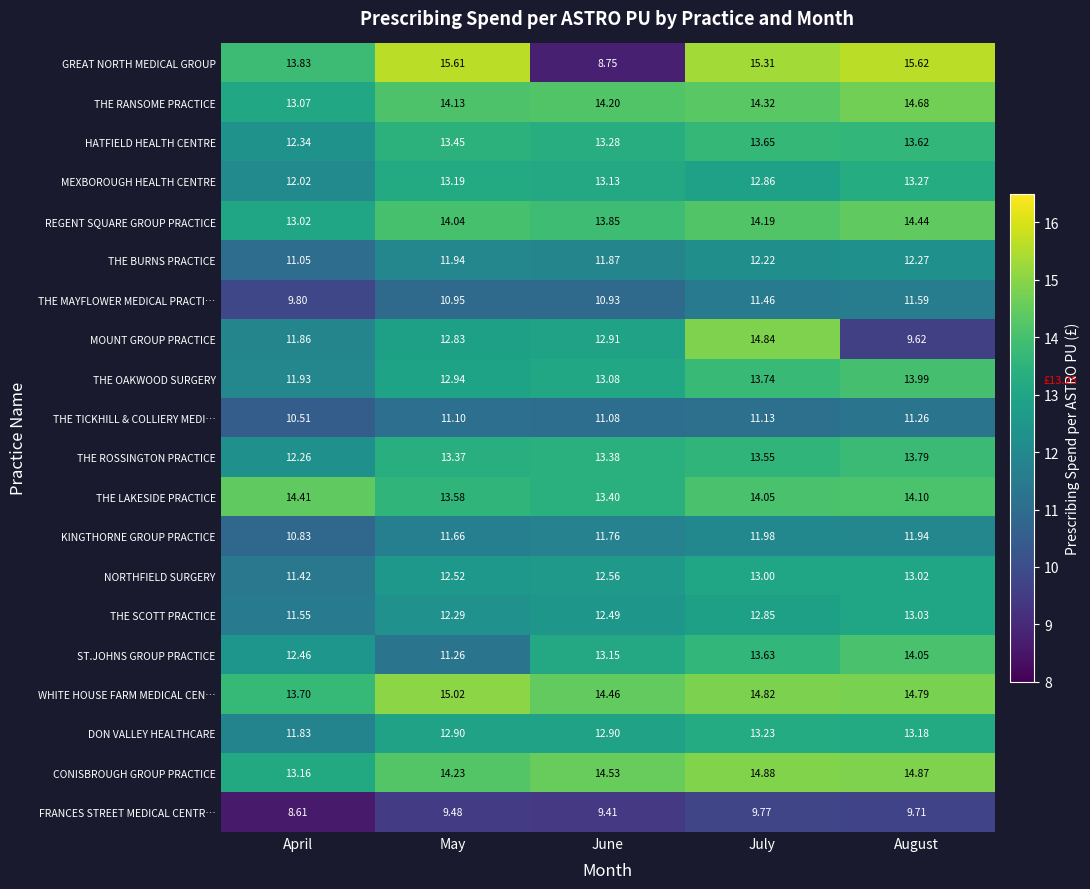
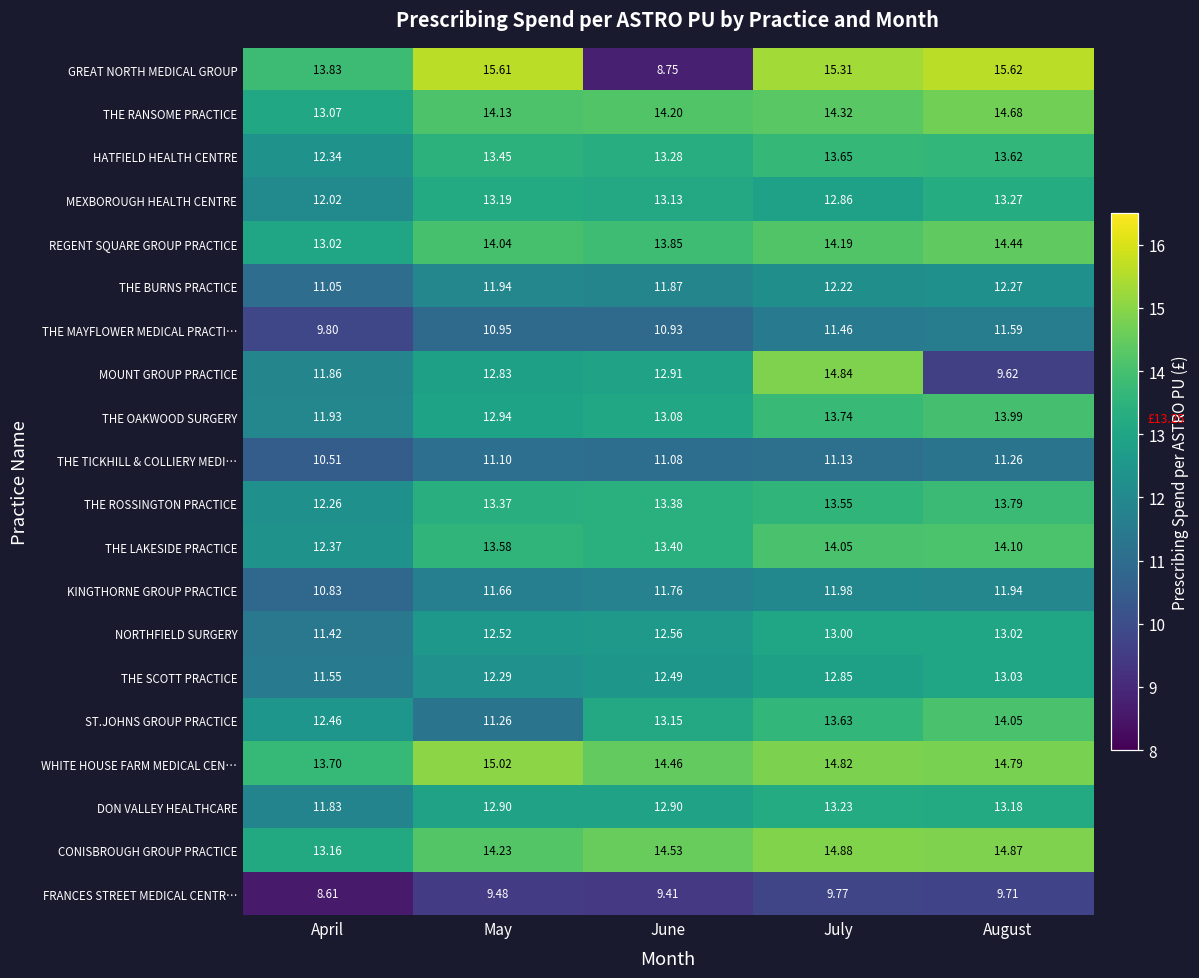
  {
    "GREAT NORTH MEDICAL GROUP": {
      "April": 13.83,
      "May": 15.61,
      "June": 8.75,
      "July": 15.31,
      "August": 15.62
    },
    "THE RANSOME PRACTICE": {
      "April": 13.07,
      "May": 14.13,
      "June": 14.20,
      "July": 14.32,
      "August": 14.68
    },
    "HATFIELD HEALTH CENTRE": {
      "April": 12.34,
      "May": 13.45,
      "June": 13.28,
      "July": 13.65,
      "August": 13.62
    },
    "MEXBOROUGH HEALTH CENTRE": {
      "April": 12.02,
      "May": 13.19,
      "June": 13.13,
      "July": 12.86,
      "August": 13.27
    },
    "REGENT SQUARE GROUP PRACTICE": {
      "April": 13.02,
      "May": 14.04,
      "June": 13.85,
      "July": 14.19,
      "August": 14.44
    },
    "THE BURNS PRACTICE": {
      "April": 11.05,
      "May": 11.94,
      "June": 11.87,
      "July": 12.22,
      "August": 12.27
    },
    "THE MAYFLOWER MEDICAL PRACTI…": {
      "April": 9.80,
      "May": 10.95,
      "June": 10.93,
      "July": 11.46,
      "August": 11.59
    },
    "MOUNT GROUP PRACTICE": {
      "April": 11.86,
      "May": 12.83,
      "June": 12.91,
      "July": 14.84,
      "August": 9.62
    },
    "THE OAKWOOD SURGERY": {
      "April": 11.93,
      "May": 12.94,
      "June": 13.08,
      "July": 13.74,
      "August": 13.99
    },
    "THE TICKHILL & COLLIERY MEDI…": {
      "April": 10.51,
      "May": 11.10,
      "June": 11.08,
      "July": 11.13,
      "August": 11.26
    },
    "THE ROSSINGTON PRACTICE": {
      "April": 12.26,
      "May": 13.37,
      "June": 13.38,
      "July": 13.55,
      "August": 13.79
    },
    "THE LAKESIDE PRACTICE": {
-     "April": 14.41,
+     "April": 12.37,
      "May": 13.58,
      "June": 13.40,
      "July": 14.05,
      "August": 14.10
    },
    "KINGTHORNE GROUP PRACTICE": {
      "April": 10.83,
      "May": 11.66,
      "June": 11.76,
      "July": 11.98,
      "August": 11.94
    },
    "NORTHFIELD SURGERY": {
      "April": 11.42,
      "May": 12.52,
      "June": 12.56,
      "July": 13.00,
      "August": 13.02
    },
    "THE SCOTT PRACTICE": {
      "April": 11.55,
      "May": 12.29,
      "June": 12.49,
      "July": 12.85,
      "August": 13.03
    },
    "ST.JOHNS GROUP PRACTICE": {
      "April": 12.46,
      "May": 11.26,
      "June": 13.15,
      "July": 13.63,
      "August": 14.05
    },
    "WHITE HOUSE FARM MEDICAL CEN…": {
      "April": 13.70,
      "May": 15.02,
      "June": 14.46,
      "July": 14.82,
      "August": 14.79
    },
    "DON VALLEY HEALTHCARE": {
      "April": 11.83,
      "May": 12.90,
      "June": 12.90,
      "July": 13.23,
      "August": 13.18
    },
    "CONISBROUGH GROUP PRACTICE": {
      "April": 13.16,
      "May": 14.23,
      "June": 14.53,
      "July": 14.88,
      "August": 14.87
    },
    "FRANCES STREET MEDICAL CENTR…": {
      "April": 8.61,
      "May": 9.48,
      "June": 9.41,
      "July": 9.77,
      "August": 9.71
    }
  }
